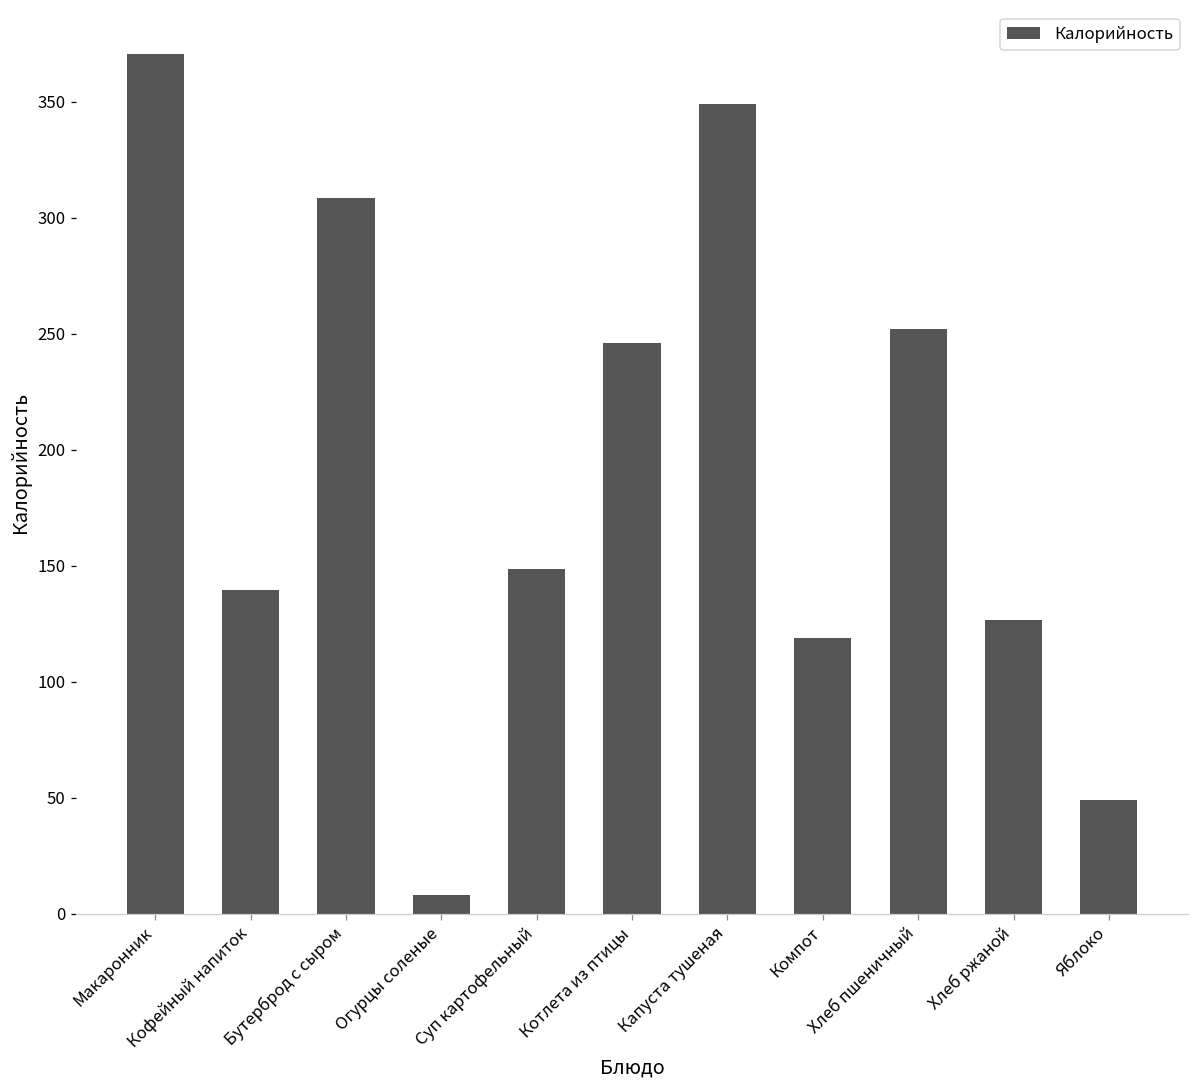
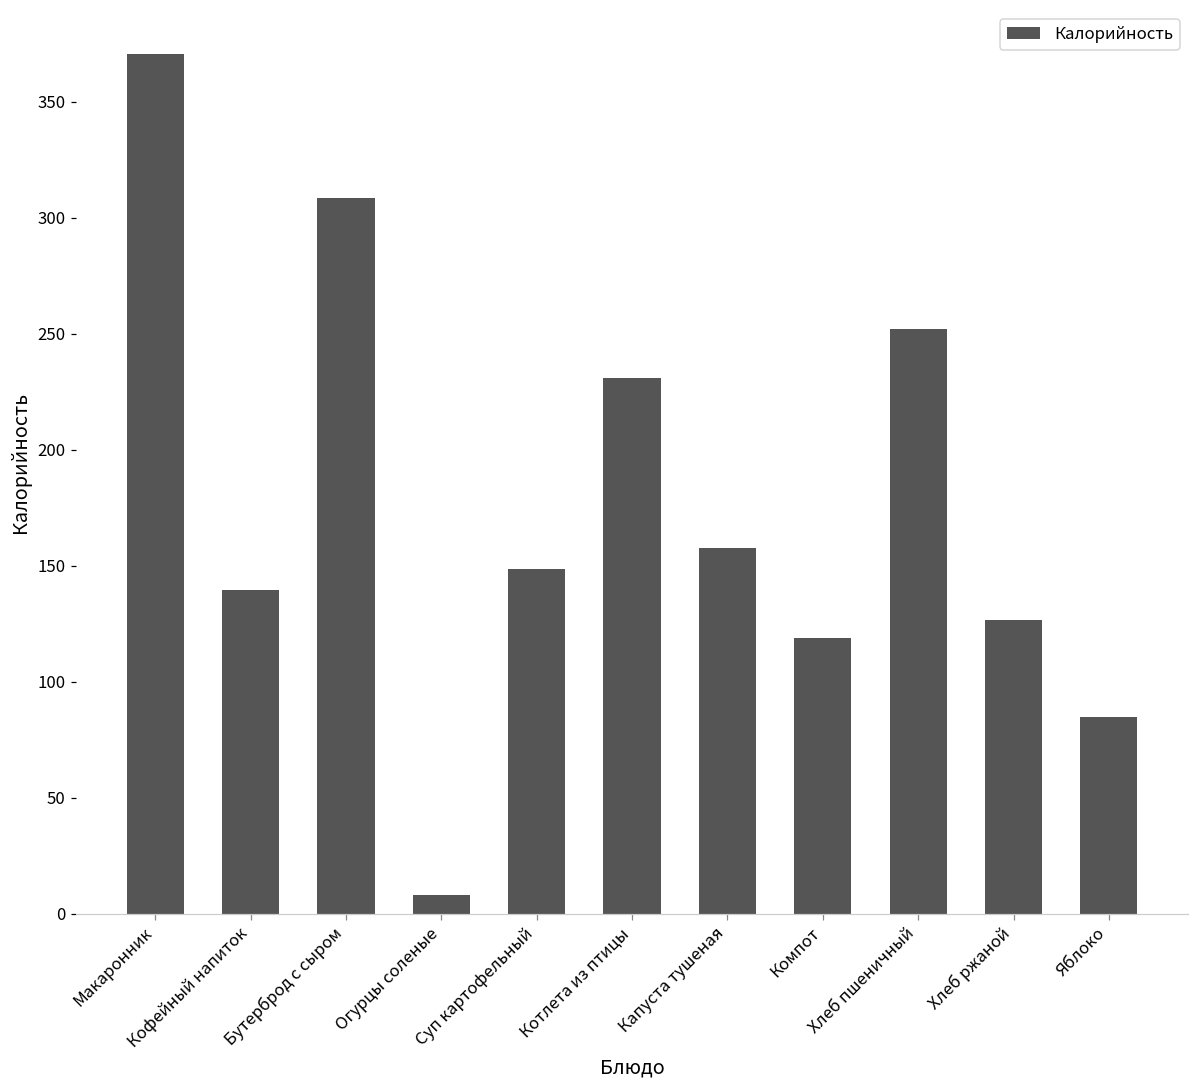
  {
    "Макаронник": 371,
    "Кофейный напиток": 140,
    "Бутерброд с сыром": 309,
    "Огурцы соленые": 8,
    "Суп картофельный": 149,
-   "Котлета из птицы": 246,
-   "Капуста тушеная": 349,
+   "Котлета из птицы": 231,
+   "Капуста тушеная": 158,
    "Компот": 119,
    "Хлеб пшеничный": 252,
    "Хлеб ржаной": 127,
-   "Яблоко": 49
+   "Яблоко": 85
  }
